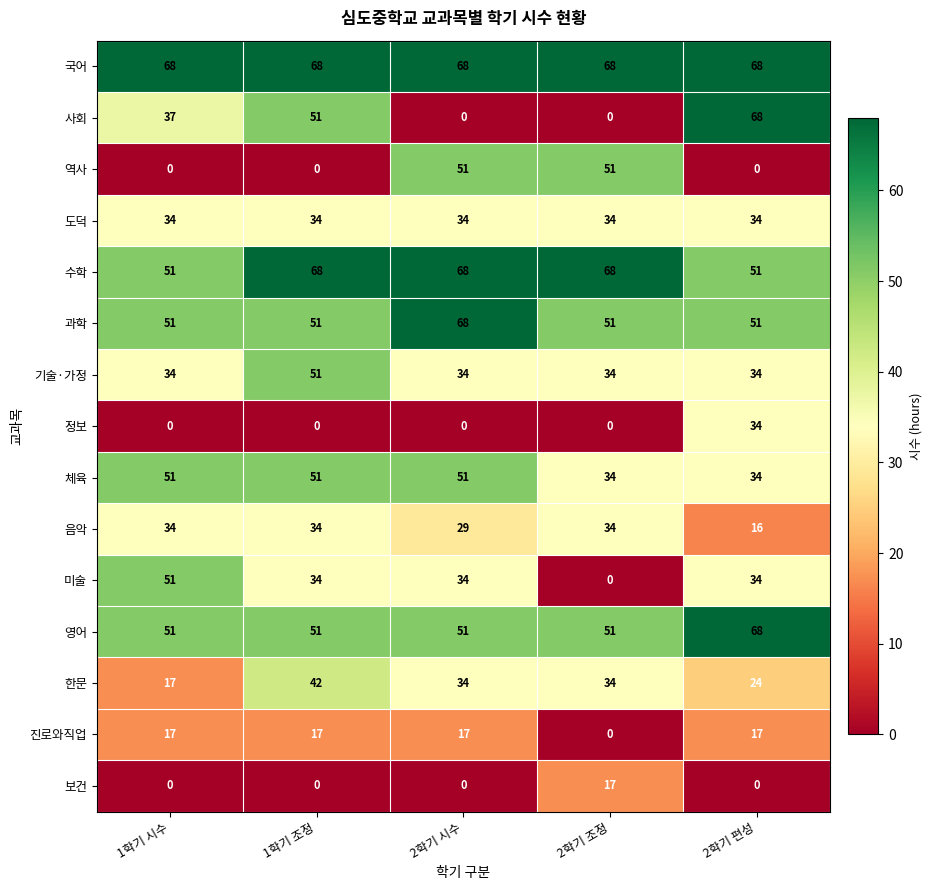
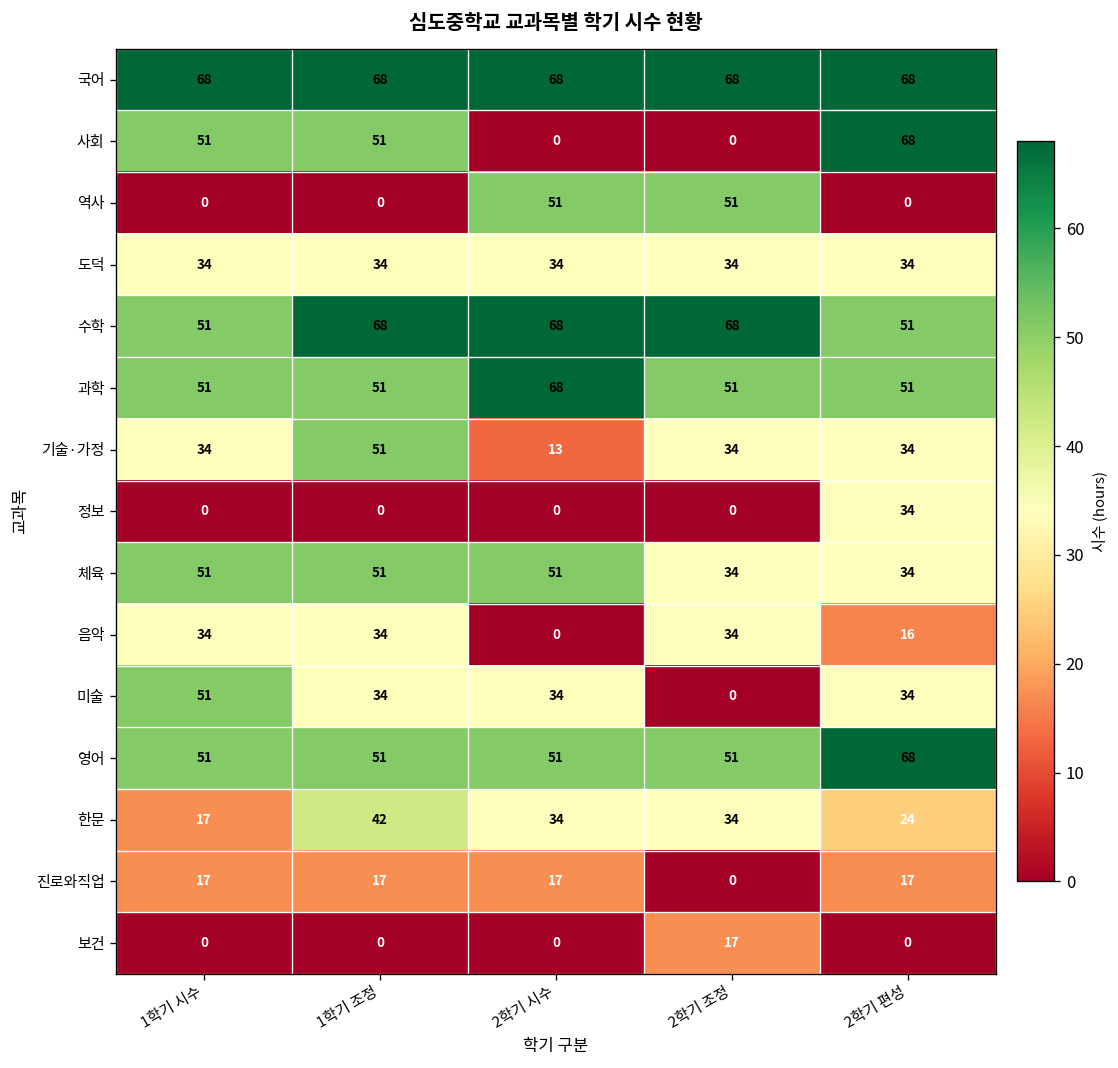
  {
    "국어": {
      "1학기 시수": 68,
      "1학기 조정": 68,
      "2학기 시수": 68,
      "2학기 조정": 68,
      "2학기 편성": 68
    },
    "사회": {
-     "1학기 시수": 37,
+     "1학기 시수": 51,
      "1학기 조정": 51,
      "2학기 시수": 0,
      "2학기 조정": 0,
      "2학기 편성": 68
    },
    "역사": {
      "1학기 시수": 0,
      "1학기 조정": 0,
      "2학기 시수": 51,
      "2학기 조정": 51,
      "2학기 편성": 0
    },
    "도덕": {
      "1학기 시수": 34,
      "1학기 조정": 34,
      "2학기 시수": 34,
      "2학기 조정": 34,
      "2학기 편성": 34
    },
    "수학": {
      "1학기 시수": 51,
      "1학기 조정": 68,
      "2학기 시수": 68,
      "2학기 조정": 68,
      "2학기 편성": 51
    },
    "과학": {
      "1학기 시수": 51,
      "1학기 조정": 51,
      "2학기 시수": 68,
      "2학기 조정": 51,
      "2학기 편성": 51
    },
    "기술·가정": {
      "1학기 시수": 34,
      "1학기 조정": 51,
-     "2학기 시수": 34,
+     "2학기 시수": 13,
      "2학기 조정": 34,
      "2학기 편성": 34
    },
    "정보": {
      "1학기 시수": 0,
      "1학기 조정": 0,
      "2학기 시수": 0,
      "2학기 조정": 0,
      "2학기 편성": 34
    },
    "체육": {
      "1학기 시수": 51,
      "1학기 조정": 51,
      "2학기 시수": 51,
      "2학기 조정": 34,
      "2학기 편성": 34
    },
    "음악": {
      "1학기 시수": 34,
      "1학기 조정": 34,
-     "2학기 시수": 29,
+     "2학기 시수": 0,
      "2학기 조정": 34,
      "2학기 편성": 16
    },
    "미술": {
      "1학기 시수": 51,
      "1학기 조정": 34,
      "2학기 시수": 34,
      "2학기 조정": 0,
      "2학기 편성": 34
    },
    "영어": {
      "1학기 시수": 51,
      "1학기 조정": 51,
      "2학기 시수": 51,
      "2학기 조정": 51,
      "2학기 편성": 68
    },
    "한문": {
      "1학기 시수": 17,
      "1학기 조정": 42,
      "2학기 시수": 34,
      "2학기 조정": 34,
      "2학기 편성": 24
    },
    "진로와직업": {
      "1학기 시수": 17,
      "1학기 조정": 17,
      "2학기 시수": 17,
      "2학기 조정": 0,
      "2학기 편성": 17
    },
    "보건": {
      "1학기 시수": 0,
      "1학기 조정": 0,
      "2학기 시수": 0,
      "2학기 조정": 17,
      "2학기 편성": 0
    }
  }
